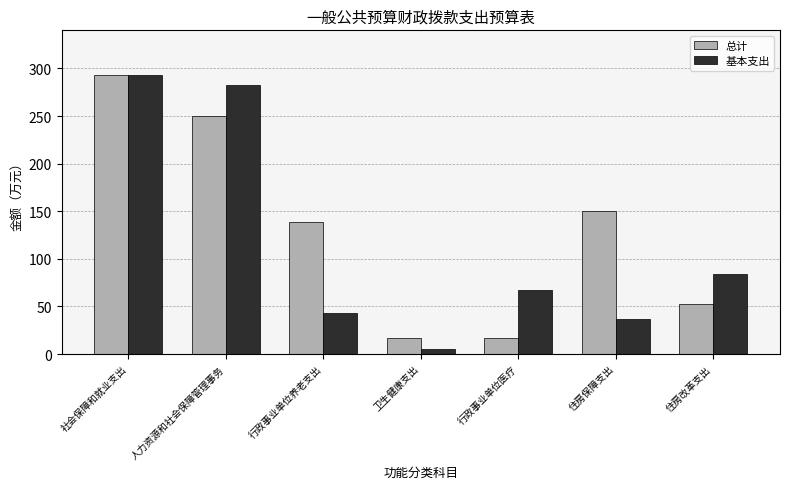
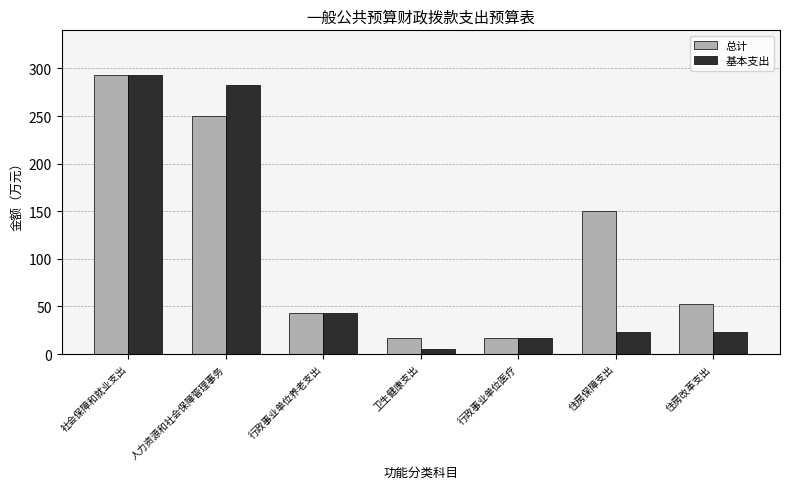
  {
    "总计": {
      "社会保障和就业支出": 290,
      "人力资源和社会保障管理事务": 250,
-     "行政事业单位养老支出": 140,
+     "行政事业单位养老支出": 40,
      "卫生健康支出": 20,
      "行政事业单位医疗": 20,
      "住房保障支出": 150,
      "住房改革支出": 50
    },
    "基本支出": {
      "社会保障和就业支出": 290,
      "人力资源和社会保障管理事务": 280,
      "行政事业单位养老支出": 40,
      "卫生健康支出": 10,
-     "行政事业单位医疗": 70,
-     "住房保障支出": 40,
-     "住房改革支出": 80
+     "行政事业单位医疗": 20,
+     "住房保障支出": 20,
+     "住房改革支出": 20
    }
  }
